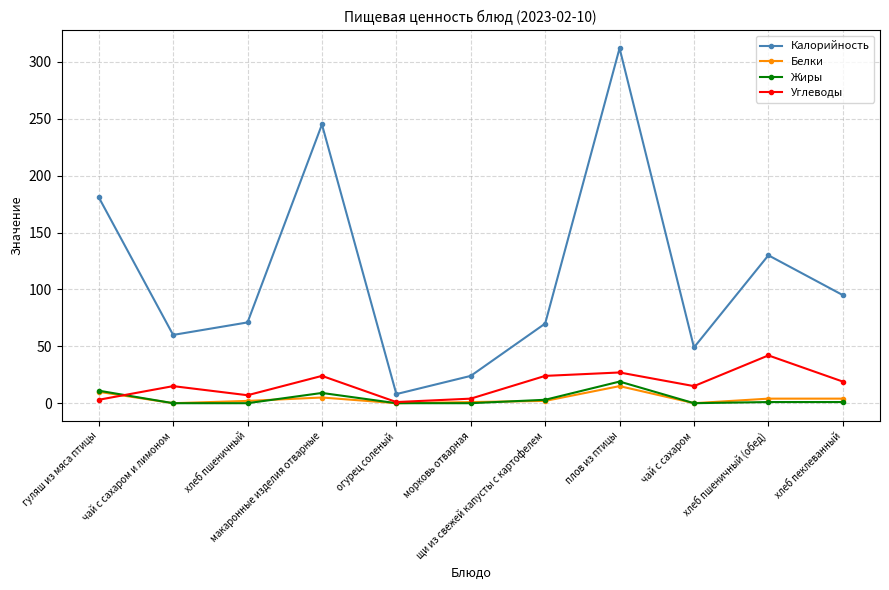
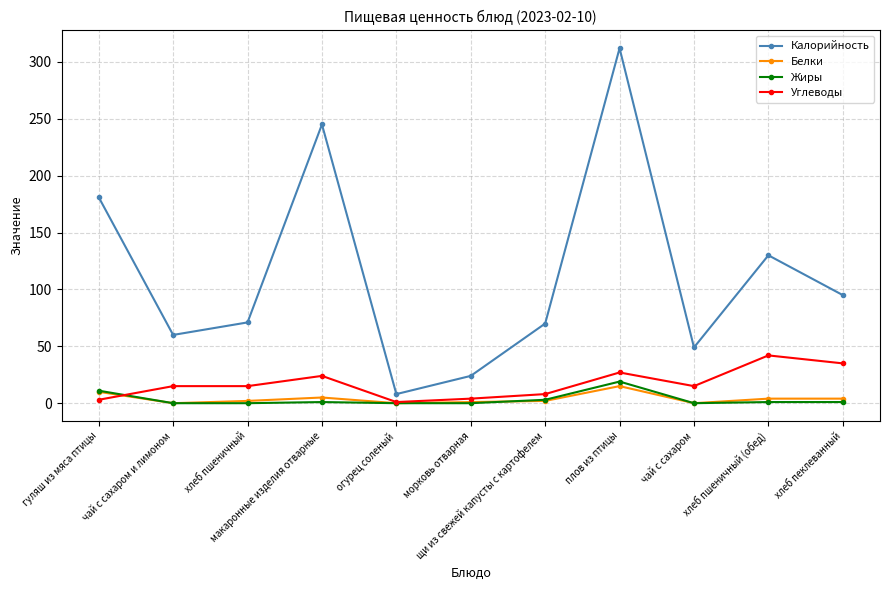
  {
    "Калорийность": {
      "гуляш из мяса птицы": 181,
      "чай с сахаром и лимоном": 60,
      "хлеб пшеничный": 71,
      "макаронные изделия отварные": 245,
      "огурец соленый": 8,
      "морковь отварная": 24,
      "щи из свежей капусты с картофелем": 70,
      "плов из птицы": 312,
      "чай с сахаром": 49,
      "хлеб пшеничный (обед)": 130,
      "хлеб пеклеванный": 95
    },
    "Белки": {
      "макаронные изделия отварные": 5,
      "плов из птицы": 15,
      "хлеб пшеничный (обед)": 4,
      "хлеб пеклеванный": 4
    },
    "Жиры": {
-     "макаронные изделия отварные": 9,
+     "макаронные изделия отварные": 1,
      "плов из птицы": 19,
      "хлеб пшеничный (обед)": 1,
      "хлеб пеклеванный": 1
    },
    "Углеводы": {
      "гуляш из мяса птицы": 3,
      "чай с сахаром и лимоном": 15,
-     "хлеб пшеничный": 7,
+     "хлеб пшеничный": 15,
      "макаронные изделия отварные": 24,
      "морковь отварная": 4,
-     "щи из свежей капусты с картофелем": 24,
+     "щи из свежей капусты с картофелем": 8,
      "плов из птицы": 27,
      "чай с сахаром": 15,
      "хлеб пшеничный (обед)": 42,
-     "хлеб пеклеванный": 19
+     "хлеб пеклеванный": 35
    }
  }
